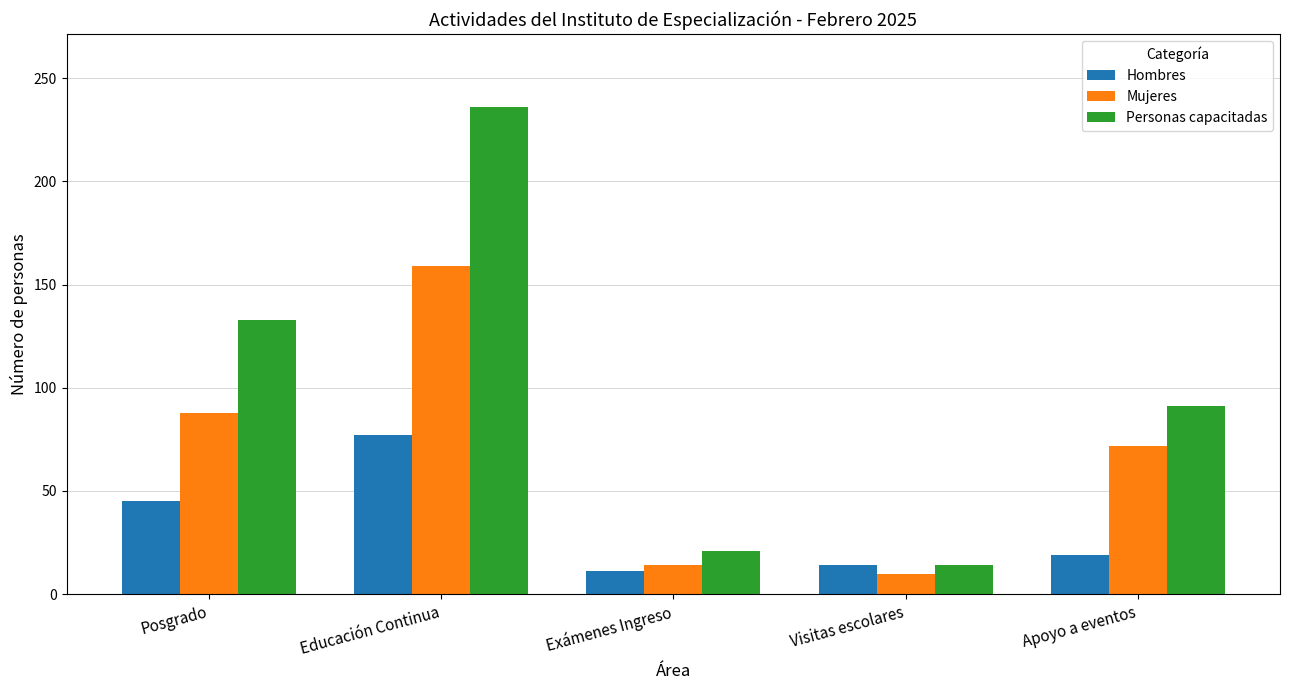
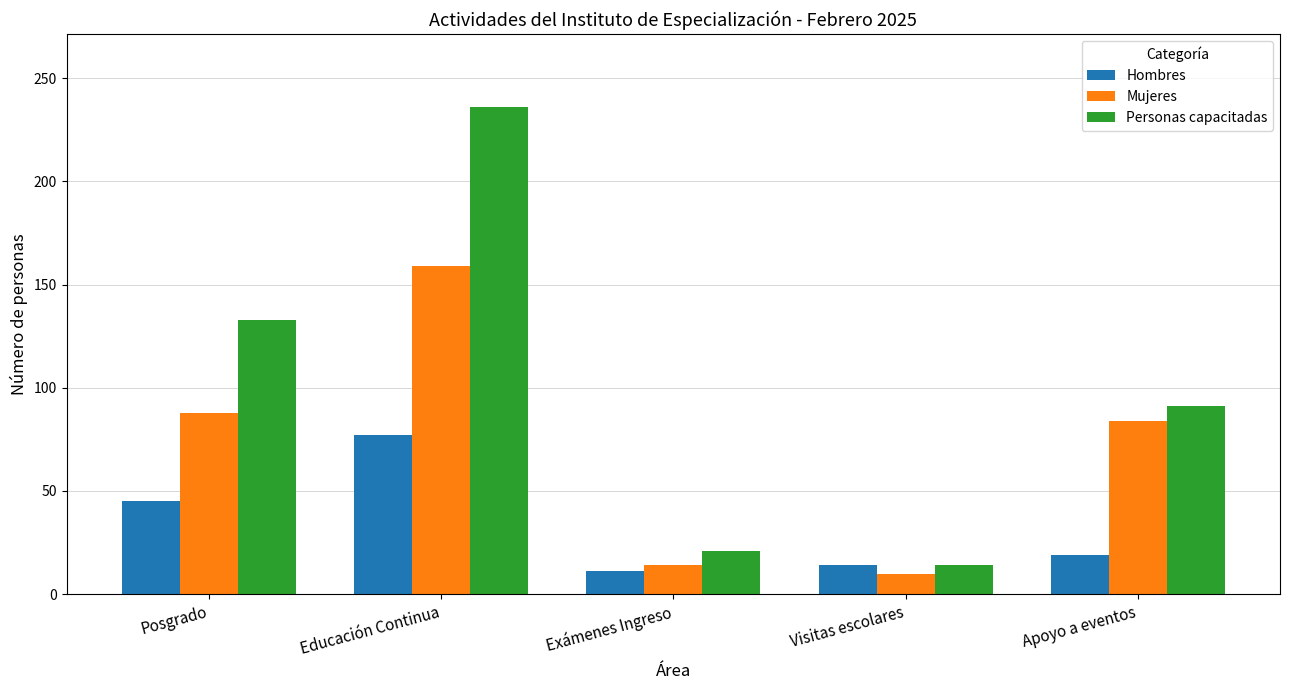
  {
    "Hombres": {
      "Posgrado": 45,
      "Educación Continua": 77,
      "Exámenes Ingreso": 11,
      "Visitas escolares": 14,
      "Apoyo a eventos": 19
    },
    "Mujeres": {
      "Posgrado": 88,
      "Educación Continua": 159,
      "Exámenes Ingreso": 14,
      "Visitas escolares": 10,
-     "Apoyo a eventos": 72
+     "Apoyo a eventos": 84
    },
    "Personas capacitadas": {
      "Posgrado": 133,
      "Educación Continua": 236,
      "Exámenes Ingreso": 21,
      "Visitas escolares": 14,
      "Apoyo a eventos": 91
    }
  }
